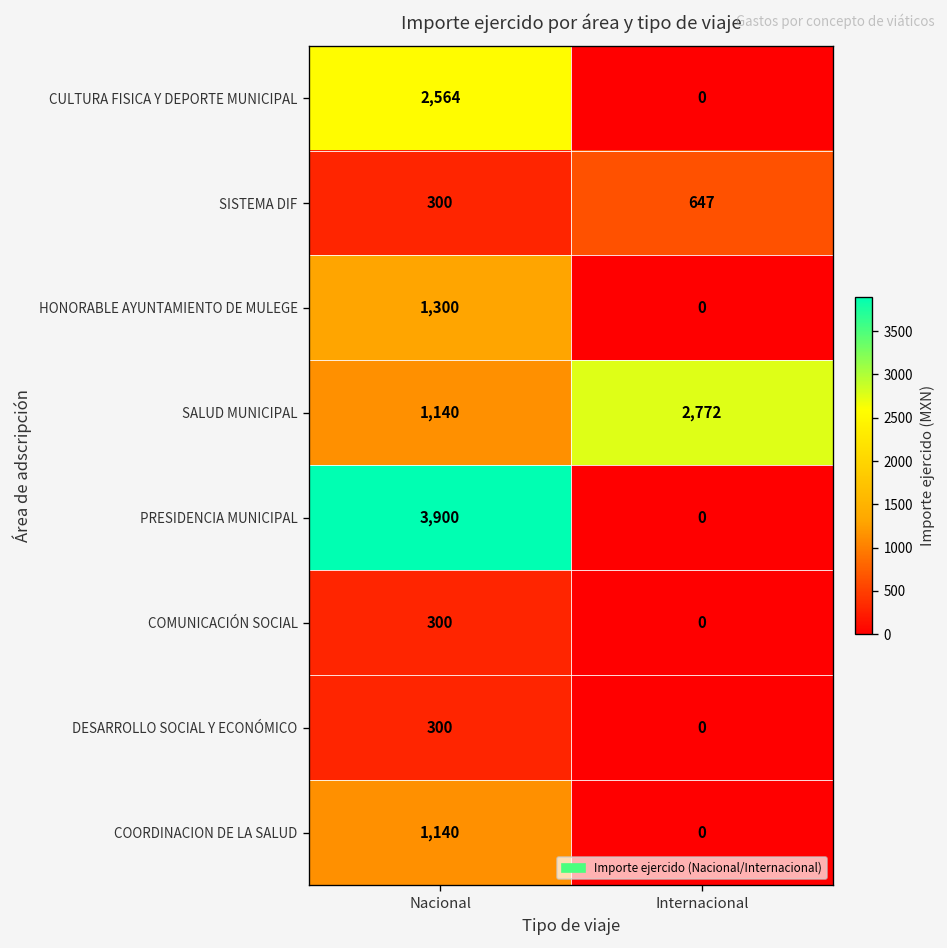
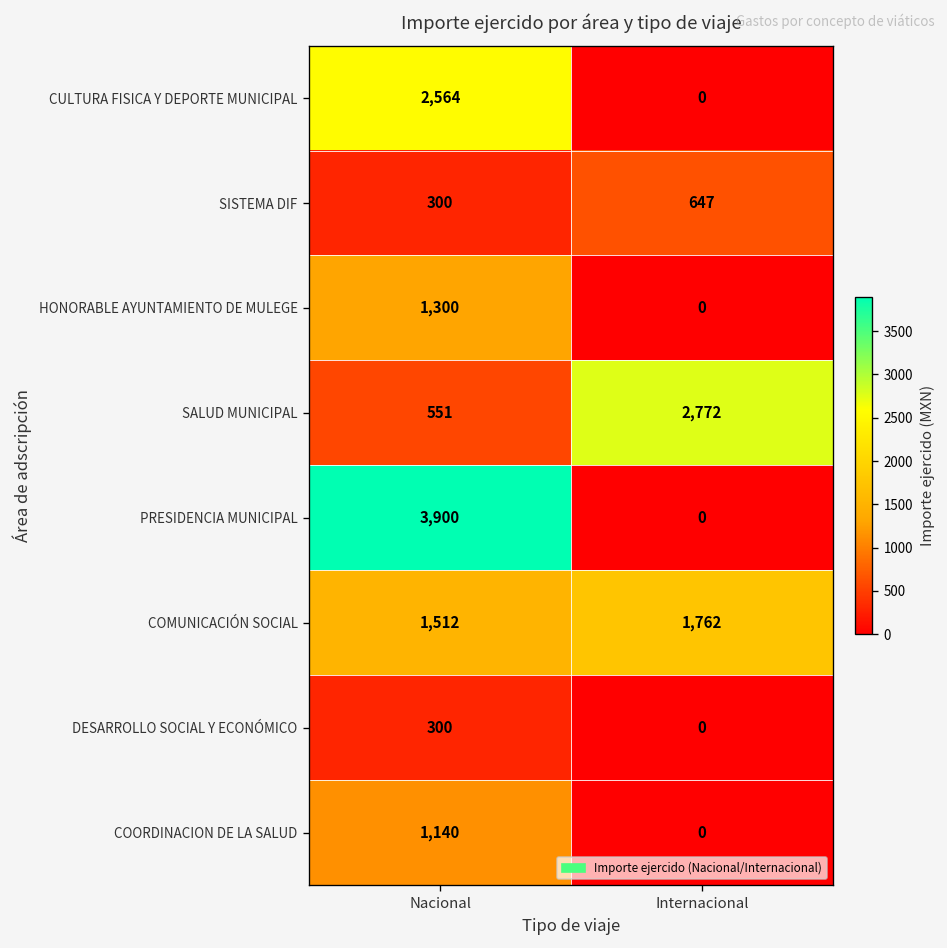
  {
    "CULTURA FISICA Y DEPORTE MUNICIPAL": {
      "Nacional": "2,564",
      "Internacional": "0"
    },
    "SISTEMA DIF": {
      "Nacional": "300",
      "Internacional": "647"
    },
    "HONORABLE AYUNTAMIENTO DE MULEGE": {
      "Nacional": "1,300",
      "Internacional": "0"
    },
    "SALUD MUNICIPAL": {
-     "Nacional": "1,140",
+     "Nacional": "551",
      "Internacional": "2,772"
    },
    "PRESIDENCIA MUNICIPAL": {
      "Nacional": "3,900",
      "Internacional": "0"
    },
    "COMUNICACIÓN SOCIAL": {
-     "Nacional": "300",
-     "Internacional": "0"
+     "Nacional": "1,512",
+     "Internacional": "1,762"
    },
    "DESARROLLO SOCIAL Y ECONÓMICO": {
      "Nacional": "300",
      "Internacional": "0"
    },
    "COORDINACION DE LA SALUD": {
      "Nacional": "1,140",
      "Internacional": "0"
    }
  }
